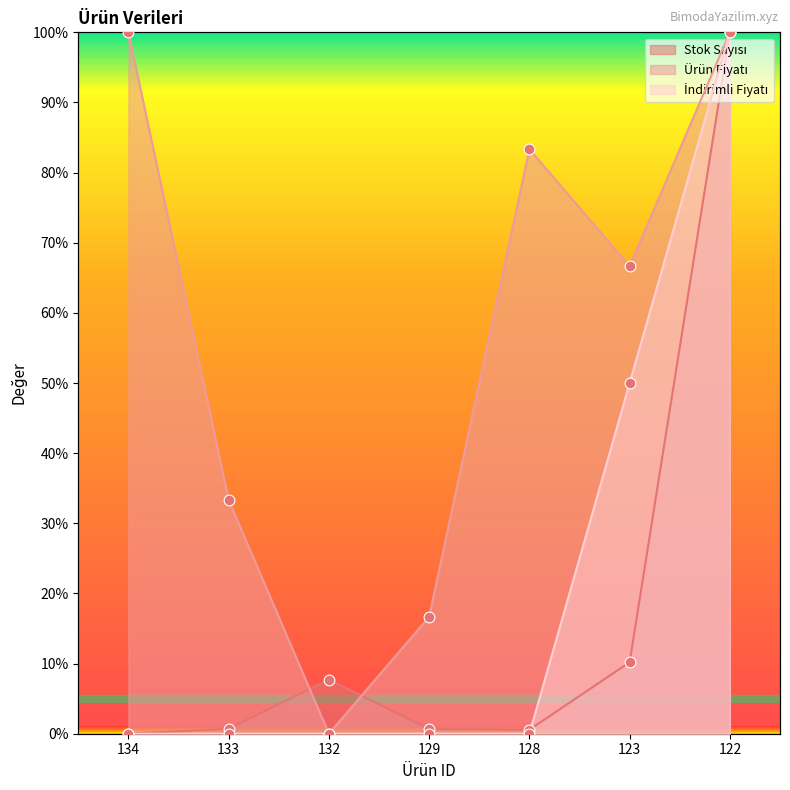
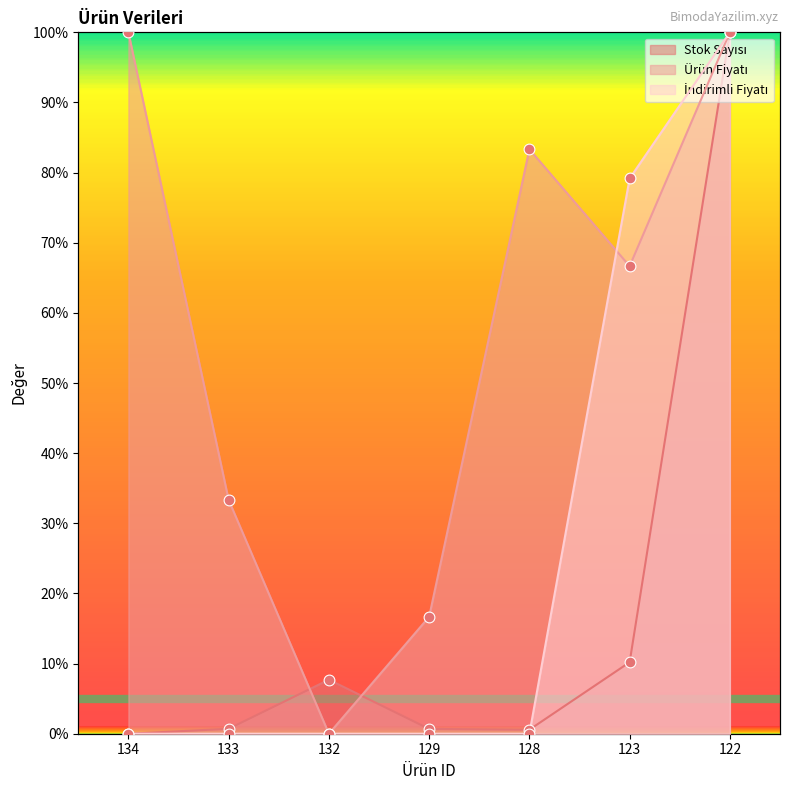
  {
    "İndirimli Fiyatı": {
      "133": "0%",
      "129": "0%",
      "128": "0%",
-     "123": "50%"
+     "123": "79%"
    }
  }
